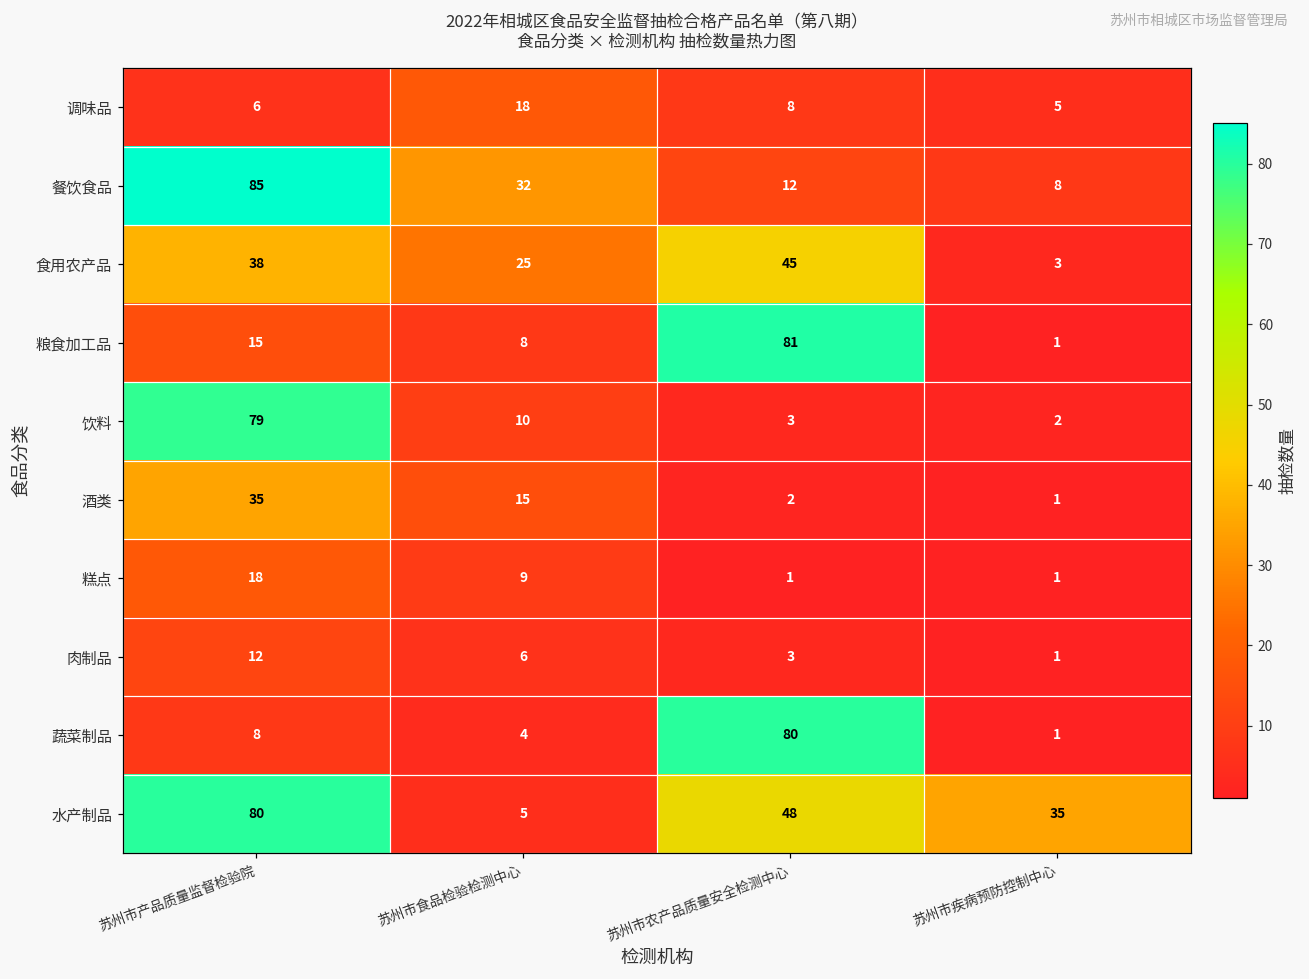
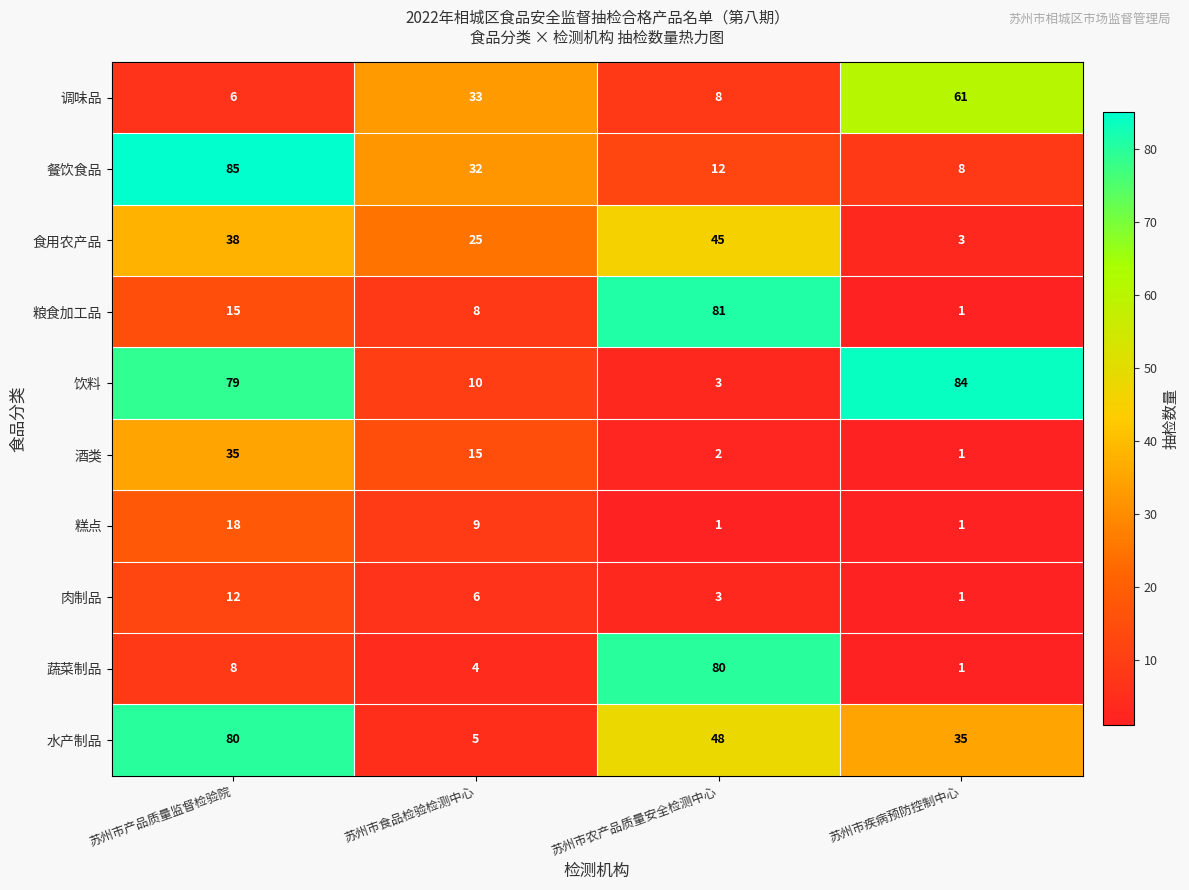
  {
    "调味品": {
      "苏州市产品质量监督检验院": 6,
-     "苏州市食品检验检测中心": 18,
+     "苏州市食品检验检测中心": 33,
      "苏州市农产品质量安全检测中心": 8,
-     "苏州市疾病预防控制中心": 5
+     "苏州市疾病预防控制中心": 61
    },
    "餐饮食品": {
      "苏州市产品质量监督检验院": 85,
      "苏州市食品检验检测中心": 32,
      "苏州市农产品质量安全检测中心": 12,
      "苏州市疾病预防控制中心": 8
    },
    "食用农产品": {
      "苏州市产品质量监督检验院": 38,
      "苏州市食品检验检测中心": 25,
      "苏州市农产品质量安全检测中心": 45,
      "苏州市疾病预防控制中心": 3
    },
    "粮食加工品": {
      "苏州市产品质量监督检验院": 15,
      "苏州市食品检验检测中心": 8,
      "苏州市农产品质量安全检测中心": 81,
      "苏州市疾病预防控制中心": 1
    },
    "饮料": {
      "苏州市产品质量监督检验院": 79,
      "苏州市食品检验检测中心": 10,
      "苏州市农产品质量安全检测中心": 3,
-     "苏州市疾病预防控制中心": 2
+     "苏州市疾病预防控制中心": 84
    },
    "酒类": {
      "苏州市产品质量监督检验院": 35,
      "苏州市食品检验检测中心": 15,
      "苏州市农产品质量安全检测中心": 2,
      "苏州市疾病预防控制中心": 1
    },
    "糕点": {
      "苏州市产品质量监督检验院": 18,
      "苏州市食品检验检测中心": 9,
      "苏州市农产品质量安全检测中心": 1,
      "苏州市疾病预防控制中心": 1
    },
    "肉制品": {
      "苏州市产品质量监督检验院": 12,
      "苏州市食品检验检测中心": 6,
      "苏州市农产品质量安全检测中心": 3,
      "苏州市疾病预防控制中心": 1
    },
    "蔬菜制品": {
      "苏州市产品质量监督检验院": 8,
      "苏州市食品检验检测中心": 4,
      "苏州市农产品质量安全检测中心": 80,
      "苏州市疾病预防控制中心": 1
    },
    "水产制品": {
      "苏州市产品质量监督检验院": 80,
      "苏州市食品检验检测中心": 5,
      "苏州市农产品质量安全检测中心": 48,
      "苏州市疾病预防控制中心": 35
    }
  }
